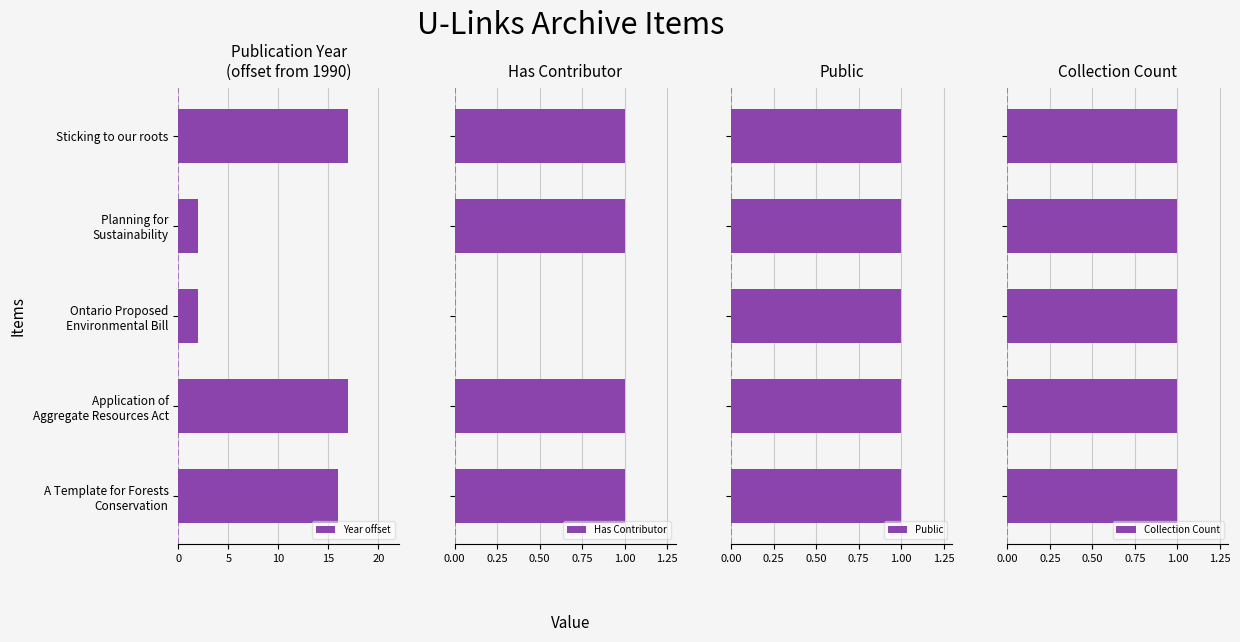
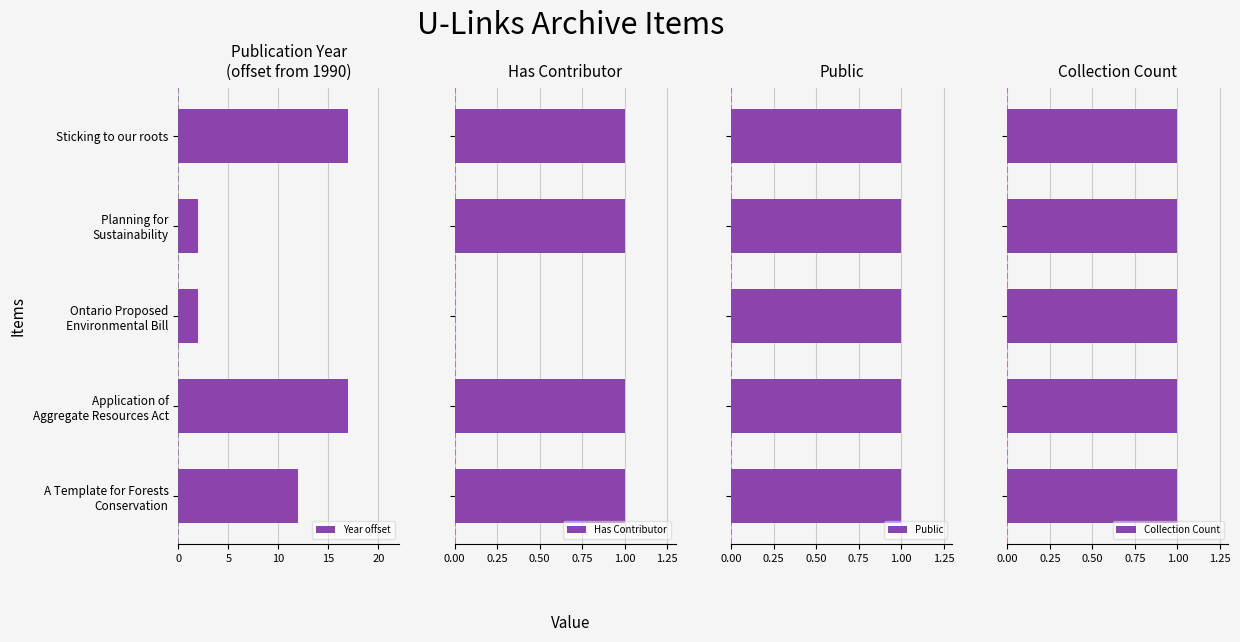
  {
    "Publication Year (offset from 1990)": {
      "Sticking to our roots": 17.0,
      "Planning for Sustainability": 2.0,
      "Ontario Proposed Environmental Bill": 2.0,
      "Application of Aggregate Resources Act": 17.0,
-     "A Template for Forests Conservation": 16.0
+     "A Template for Forests Conservation": 12.0
    }
  }
